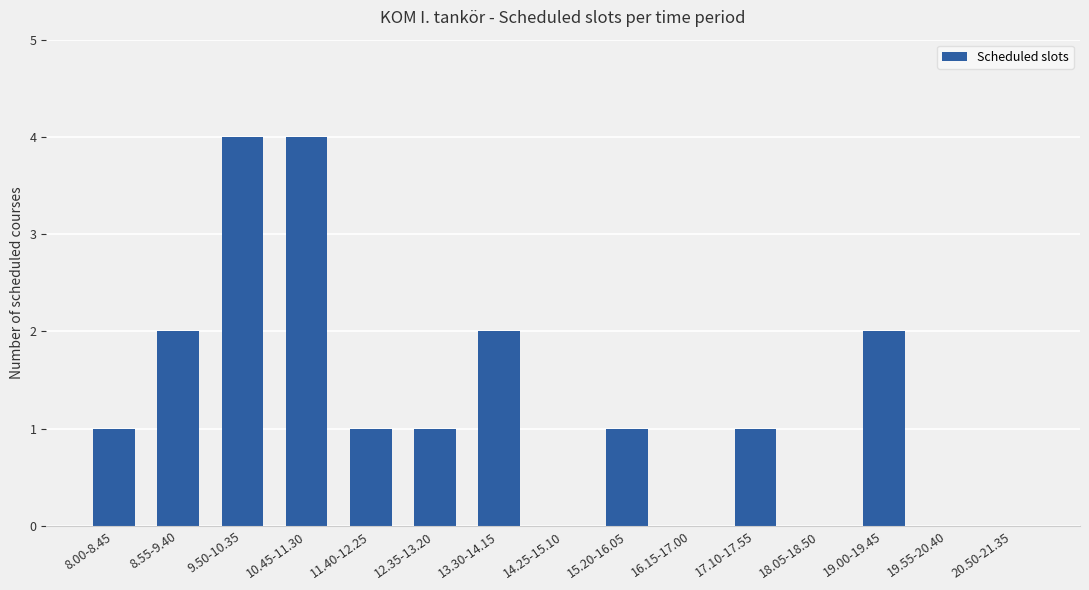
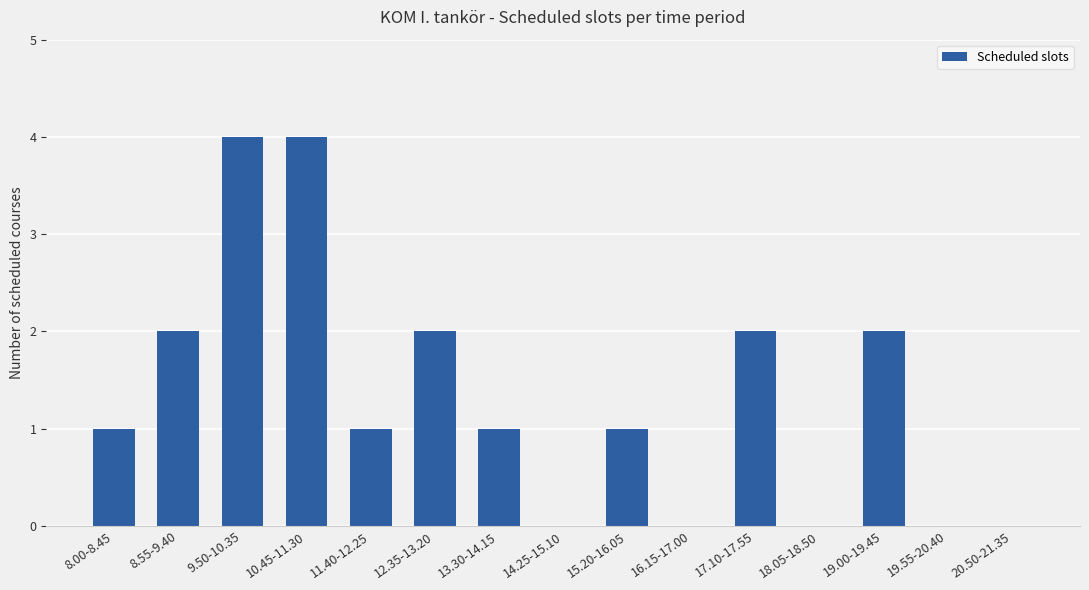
  {
    "8.00-8.45": 1,
    "8.55-9.40": 2,
    "9.50-10.35": 4,
    "10.45-11.30": 4,
    "11.40-12.25": 1,
-   "12.35-13.20": 1,
-   "13.30-14.15": 2,
+   "12.35-13.20": 2,
+   "13.30-14.15": 1,
    "14.25-15.10": 0,
    "15.20-16.05": 1,
    "16.15-17.00": 0,
-   "17.10-17.55": 1,
+   "17.10-17.55": 2,
    "18.05-18.50": 0,
    "19.00-19.45": 2,
    "19.55-20.40": 0,
    "20.50-21.35": 0
  }
